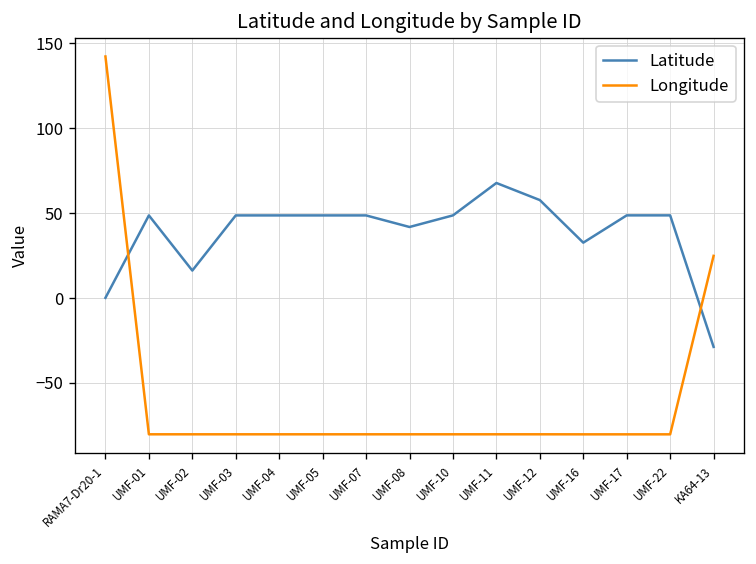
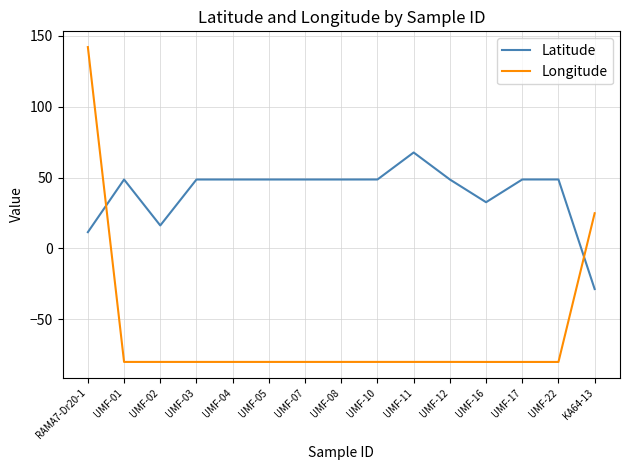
  {
    "Latitude": {
-     "RAMA7-Dr20-1": 0,
+     "RAMA7-Dr20-1": 11,
      "UMF-01": 49,
      "UMF-02": 16,
      "UMF-03": 49,
      "UMF-04": 49,
      "UMF-05": 49,
      "UMF-07": 49,
-     "UMF-08": 42,
+     "UMF-08": 49,
      "UMF-10": 49,
      "UMF-11": 68,
-     "UMF-12": 58,
+     "UMF-12": 49,
      "UMF-16": 33,
      "UMF-17": 49,
      "UMF-22": 49,
      "KA64-13": -29
    },
    "Longitude": {
      "RAMA7-Dr20-1": 142,
      "UMF-01": -80,
      "UMF-02": -80,
      "UMF-03": -80,
      "UMF-04": -80,
      "UMF-05": -80,
      "UMF-07": -80,
      "UMF-08": -80,
      "UMF-10": -80,
      "UMF-11": -80,
      "UMF-12": -80,
      "UMF-16": -80,
      "UMF-17": -80,
      "UMF-22": -80,
      "KA64-13": 25
    }
  }
